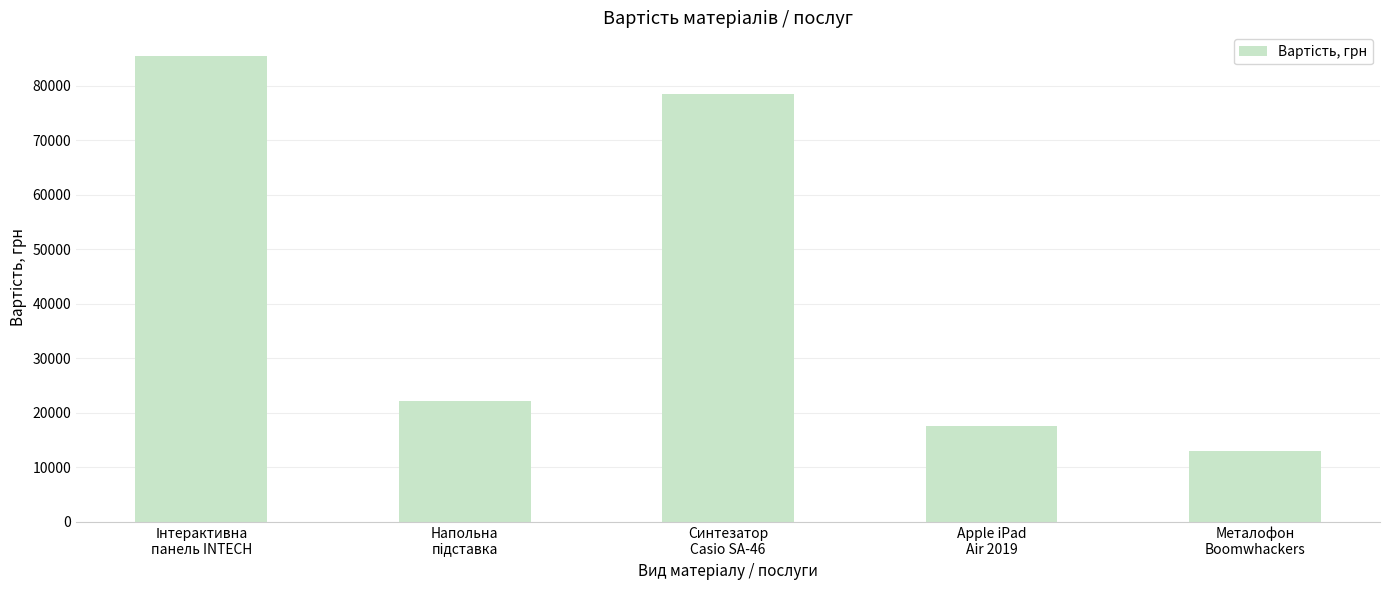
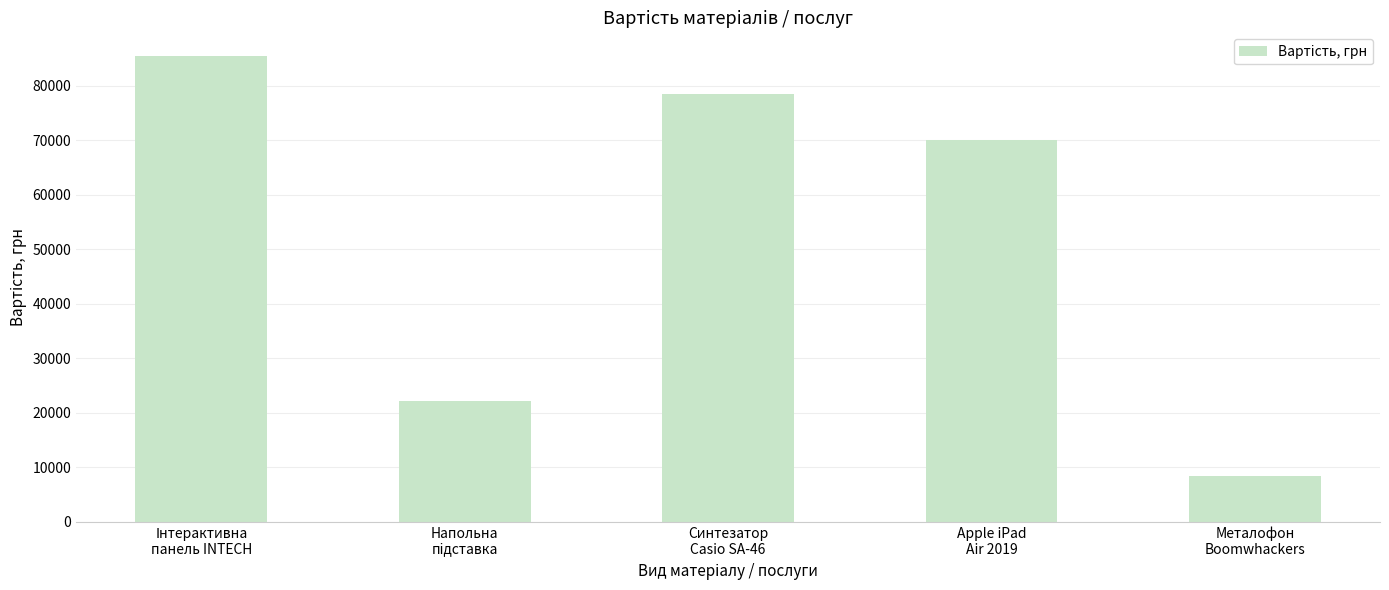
  {
    "Інтерактивна панель INTECH": 86000,
    "Напольна підставка": 22000,
    "Синтезатор Casio SA-46": 78000,
-   "Apple iPad Air 2019": 18000,
-   "Металофон Boomwhackers": 13000
+   "Apple iPad Air 2019": 70000,
+   "Металофон Boomwhackers": 8000
  }
